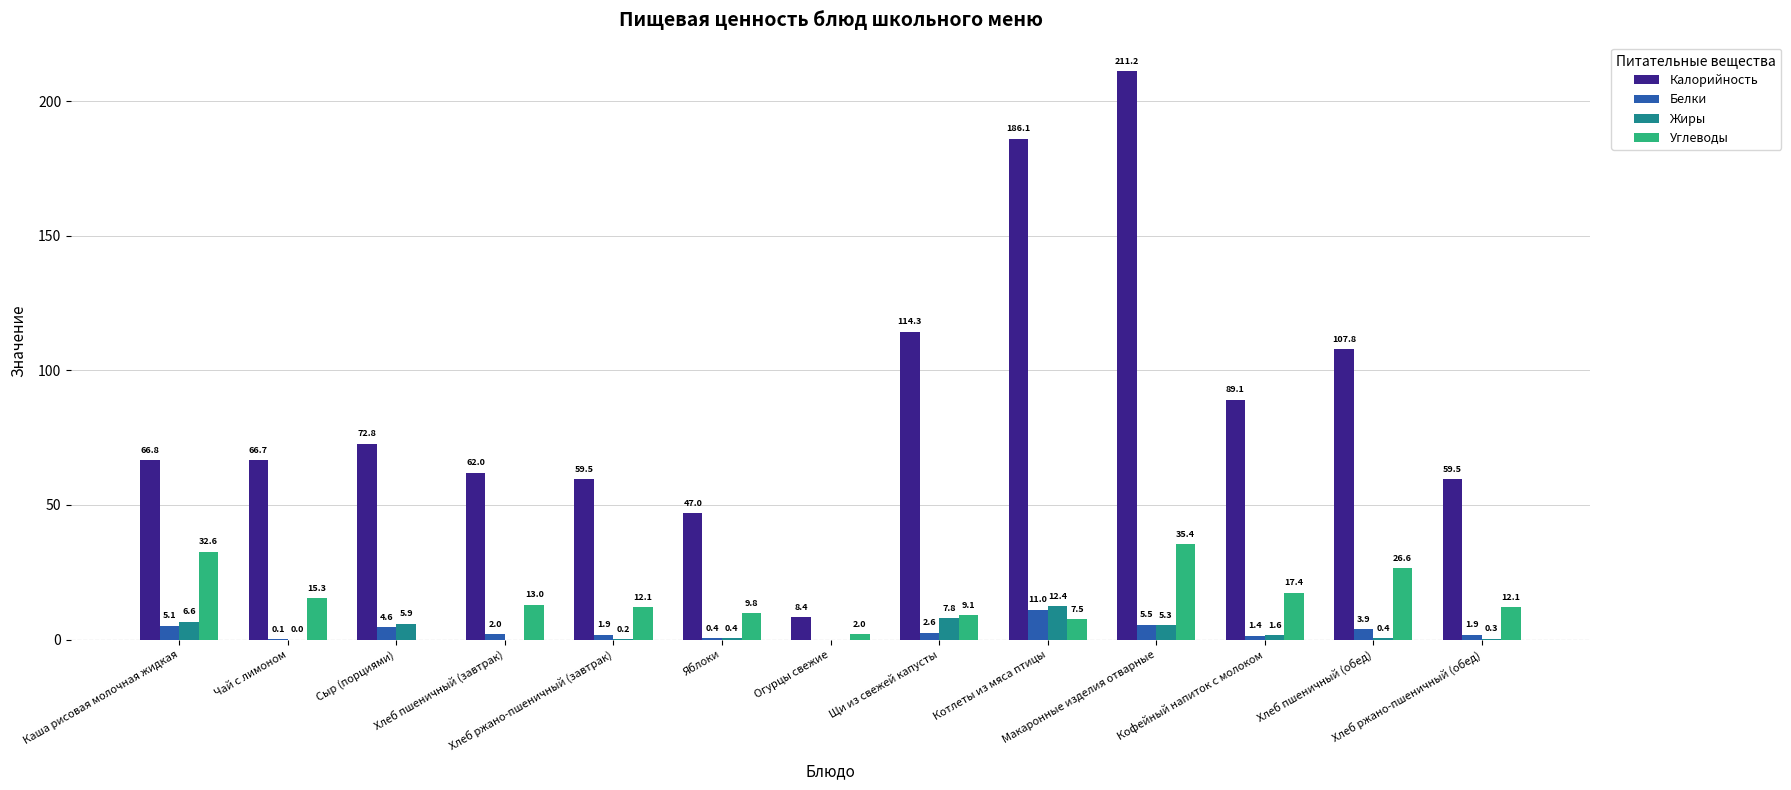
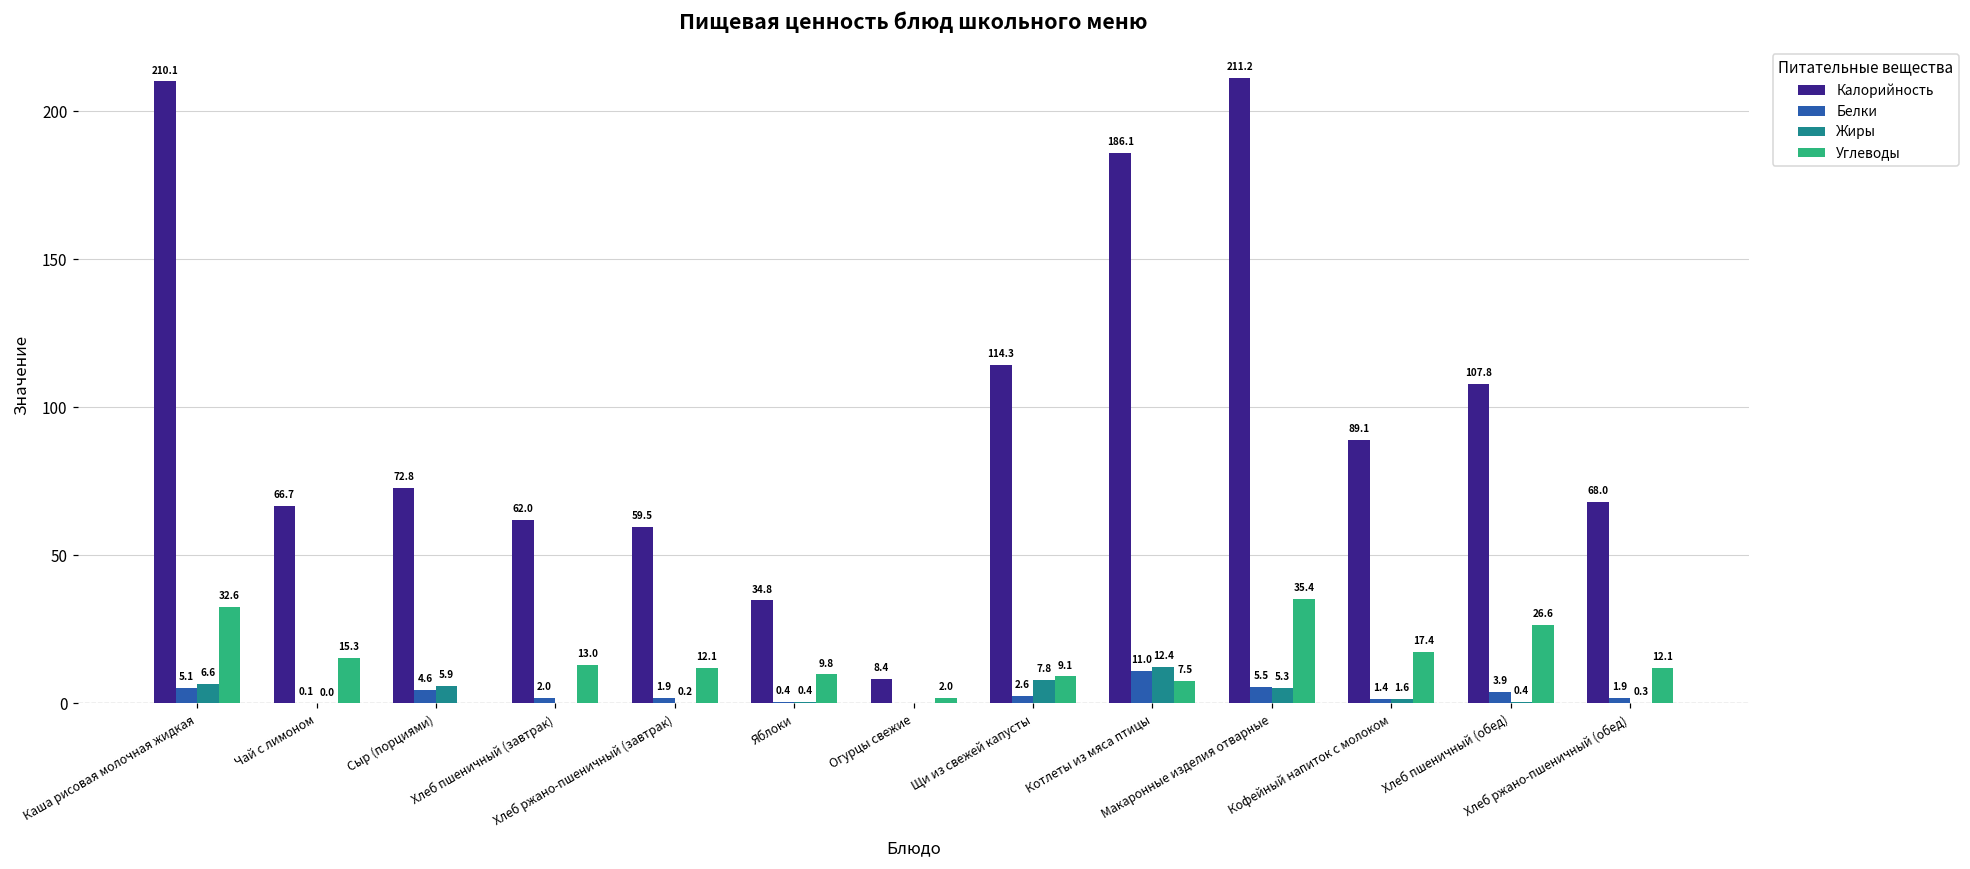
  {
    "Калорийность": {
-     "Каша рисовая молочная жидкая": 66.8,
+     "Каша рисовая молочная жидкая": 210.1,
      "Чай с лимоном": 66.7,
      "Сыр (порциями)": 72.8,
      "Хлеб пшеничный (завтрак)": 62.0,
      "Хлеб ржано-пшеничный (завтрак)": 59.5,
-     "Яблоки": 47.0,
+     "Яблоки": 34.8,
      "Огурцы свежие": 8.4,
      "Щи из свежей капусты": 114.3,
      "Котлеты из мяса птицы": 186.1,
      "Макаронные изделия отварные": 211.2,
      "Кофейный напиток с молоком": 89.1,
      "Хлеб пшеничный (обед)": 107.8,
-     "Хлеб ржано-пшеничный (обед)": 59.5
+     "Хлеб ржано-пшеничный (обед)": 68.0
    }
  }
